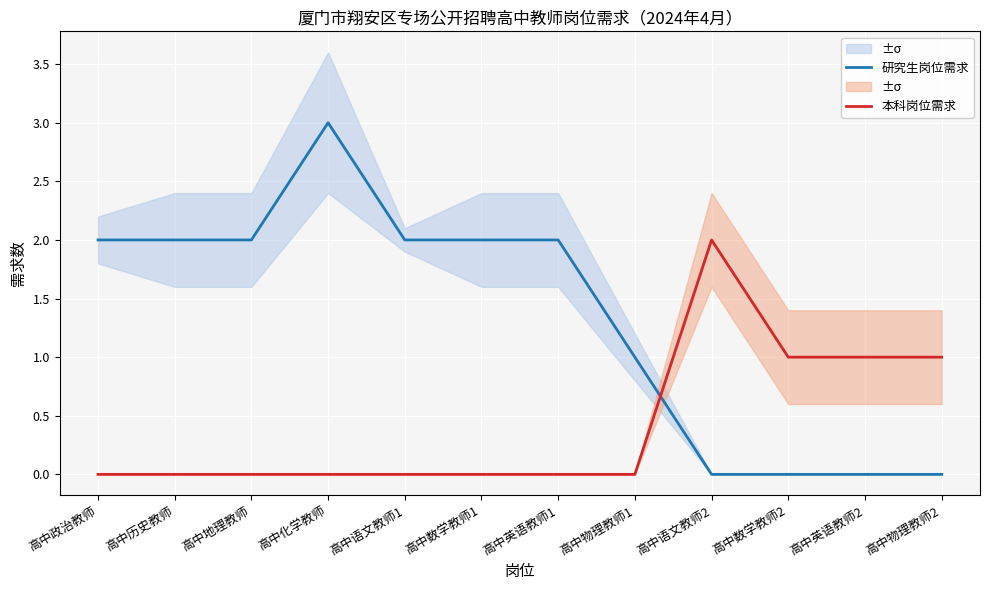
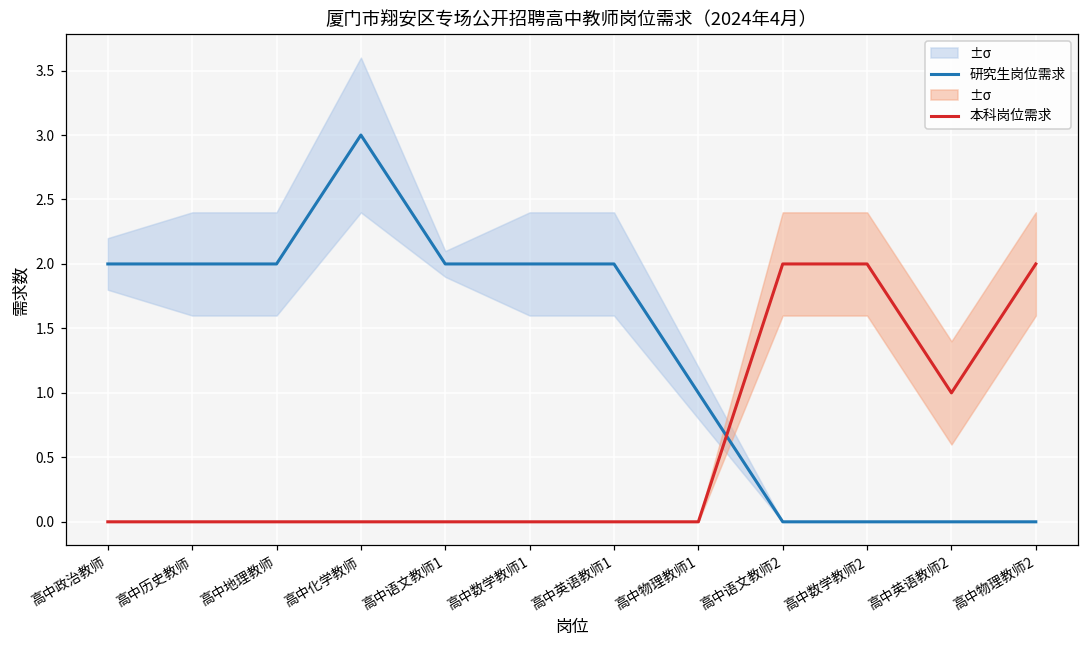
  {
    "研究生岗位需求": {
      "高中政治教师": 2,
      "高中历史教师": 2,
      "高中地理教师": 2,
      "高中化学教师": 3,
      "高中语文教师1": 2,
      "高中数学教师1": 2,
      "高中英语教师1": 2,
      "高中物理教师1": 1
    },
    "本科岗位需求": {
      "高中语文教师2": 2,
-     "高中数学教师2": 1,
+     "高中数学教师2": 2,
      "高中英语教师2": 1,
-     "高中物理教师2": 1
+     "高中物理教师2": 2
    }
  }
